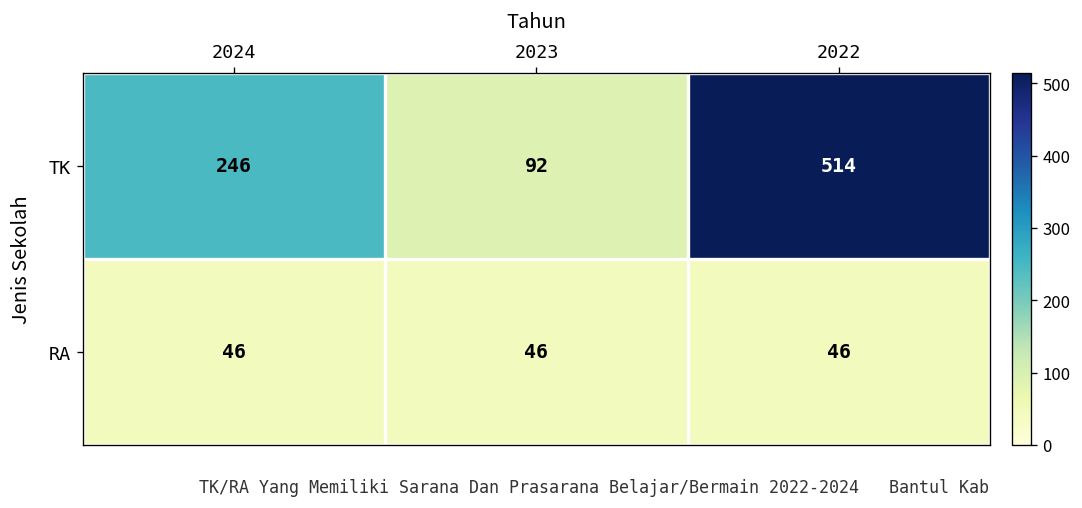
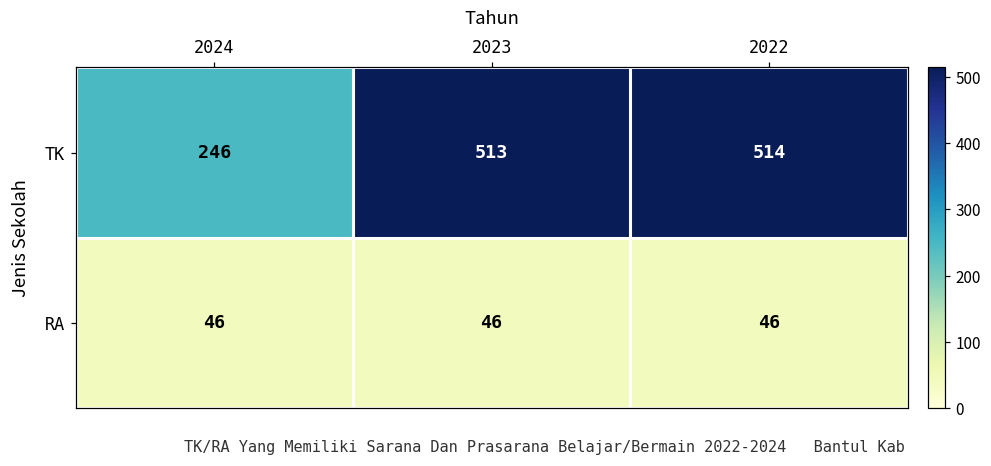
  {
    "TK": {
      "2024": 246,
-     "2023": 92,
+     "2023": 513,
      "2022": 514
    },
    "RA": {
      "2024": 46,
      "2023": 46,
      "2022": 46
    }
  }
